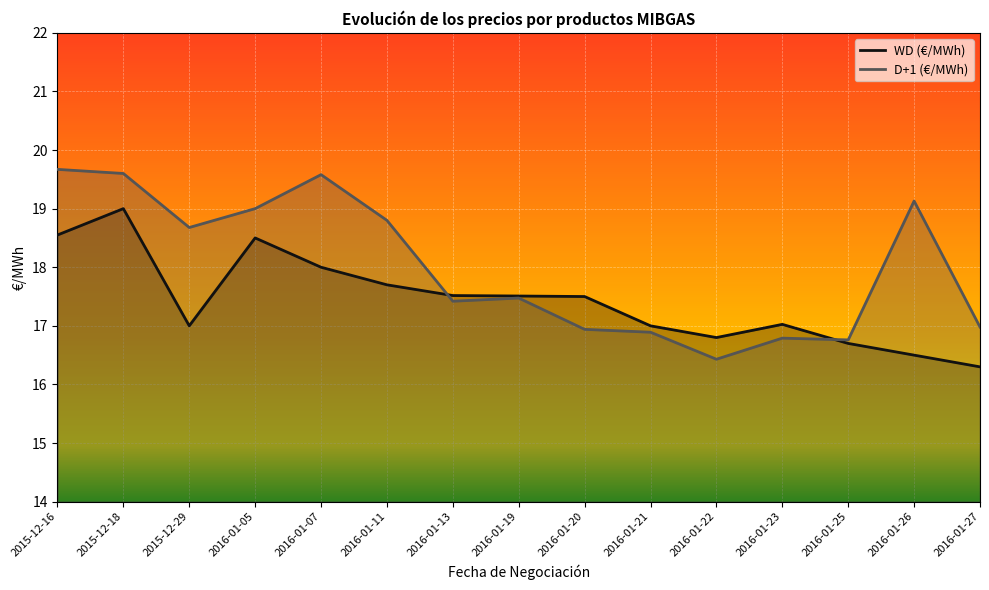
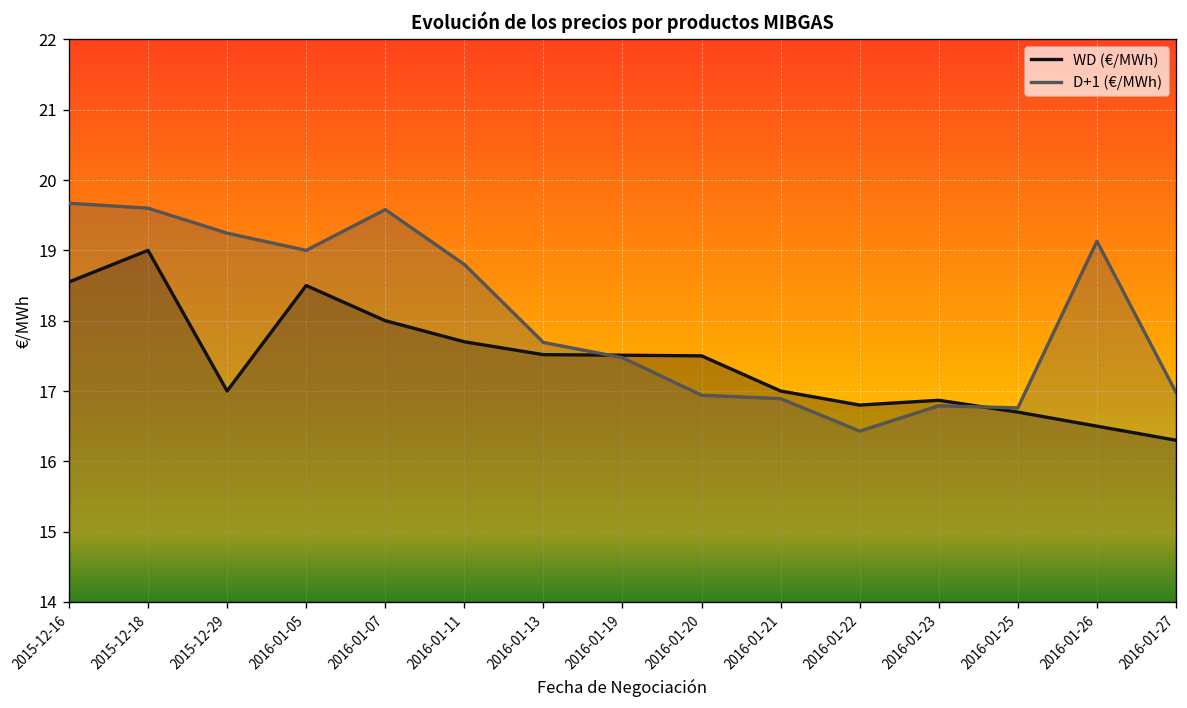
  {
    "WD (€/MWh)": {
      "2015-12-16": 18.6,
      "2015-12-18": 19.0,
      "2015-12-29": 17.0,
      "2016-01-05": 18.5,
      "2016-01-07": 18.0,
      "2016-01-11": 17.7,
      "2016-01-13": 17.5,
      "2016-01-20": 17.5,
      "2016-01-21": 17.0,
      "2016-01-22": 16.8,
-     "2016-01-23": 17.0,
+     "2016-01-23": 16.9,
      "2016-01-25": 16.7,
      "2016-01-26": 16.5,
      "2016-01-27": 16.3
    },
    "D+1 (€/MWh)": {
      "2015-12-16": 19.7,
      "2015-12-18": 19.6,
-     "2015-12-29": 18.7,
+     "2015-12-29": 19.2,
      "2016-01-05": 19.0,
      "2016-01-07": 19.6,
      "2016-01-11": 18.8,
-     "2016-01-13": 17.4,
+     "2016-01-13": 17.7,
      "2016-01-20": 16.9,
      "2016-01-21": 16.9,
      "2016-01-22": 16.4,
      "2016-01-23": 16.8,
      "2016-01-25": 16.8,
      "2016-01-26": 19.1,
      "2016-01-27": 17.0
    }
  }
